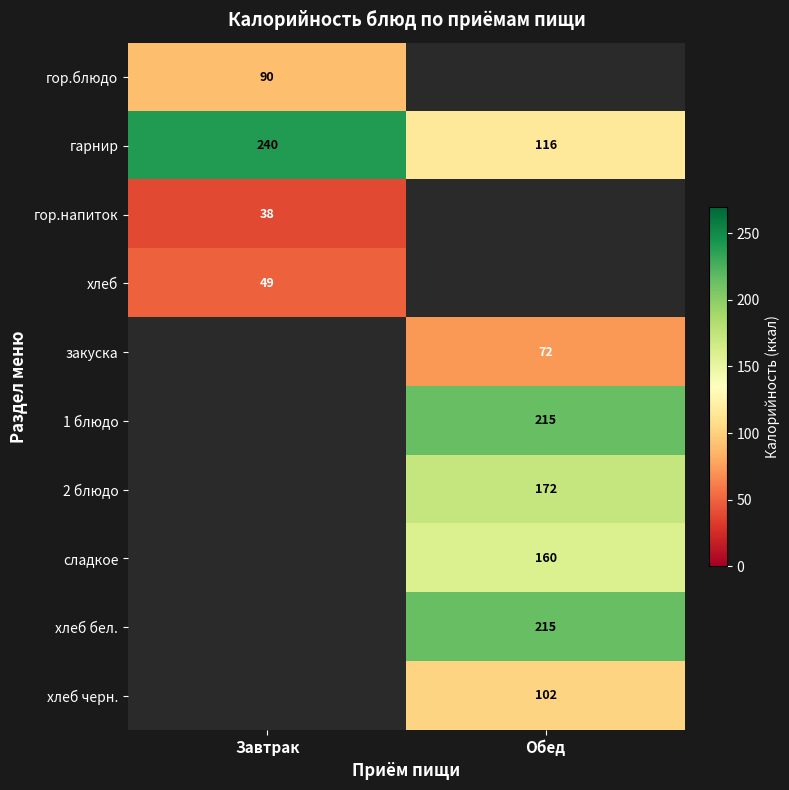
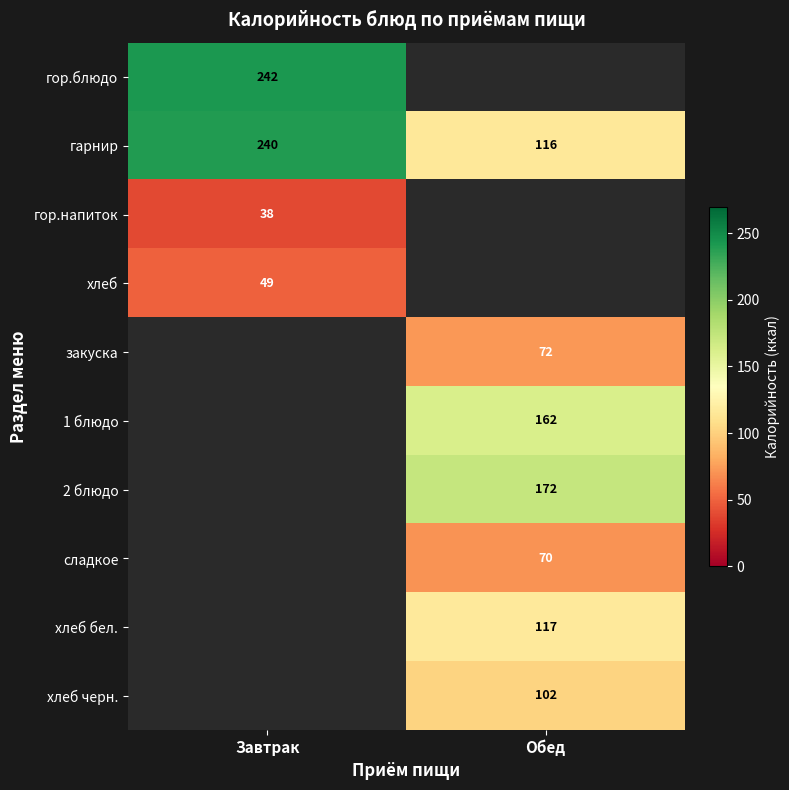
  {
    "гор.блюдо": {
-     "Завтрак": 90
+     "Завтрак": 242
    },
    "гарнир": {
      "Завтрак": 240,
      "Обед": 116
    },
    "гор.напиток": {
      "Завтрак": 38
    },
    "хлеб": {
      "Завтрак": 49
    },
    "закуска": {
      "Обед": 72
    },
    "1 блюдо": {
-     "Обед": 215
+     "Обед": 162
    },
    "2 блюдо": {
      "Обед": 172
    },
    "сладкое": {
-     "Обед": 160
+     "Обед": 70
    },
    "хлеб бел.": {
-     "Обед": 215
+     "Обед": 117
    },
    "хлеб черн.": {
      "Обед": 102
    }
  }
